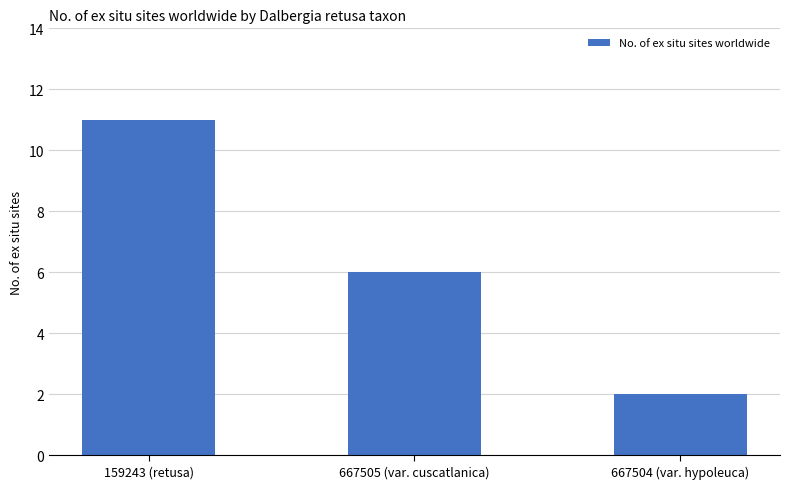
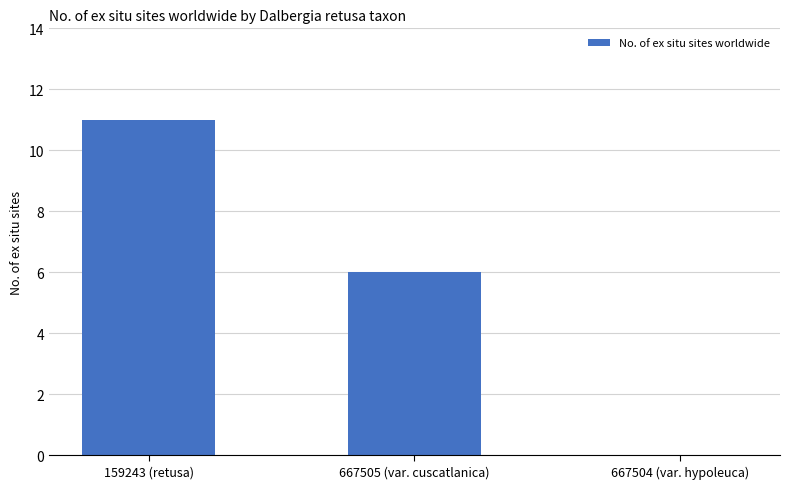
  {
    "159243 (retusa)": 11,
    "667505 (var. cuscatlanica)": 6,
-   "667504 (var. hypoleuca)": 2
+   "667504 (var. hypoleuca)": 0
  }
